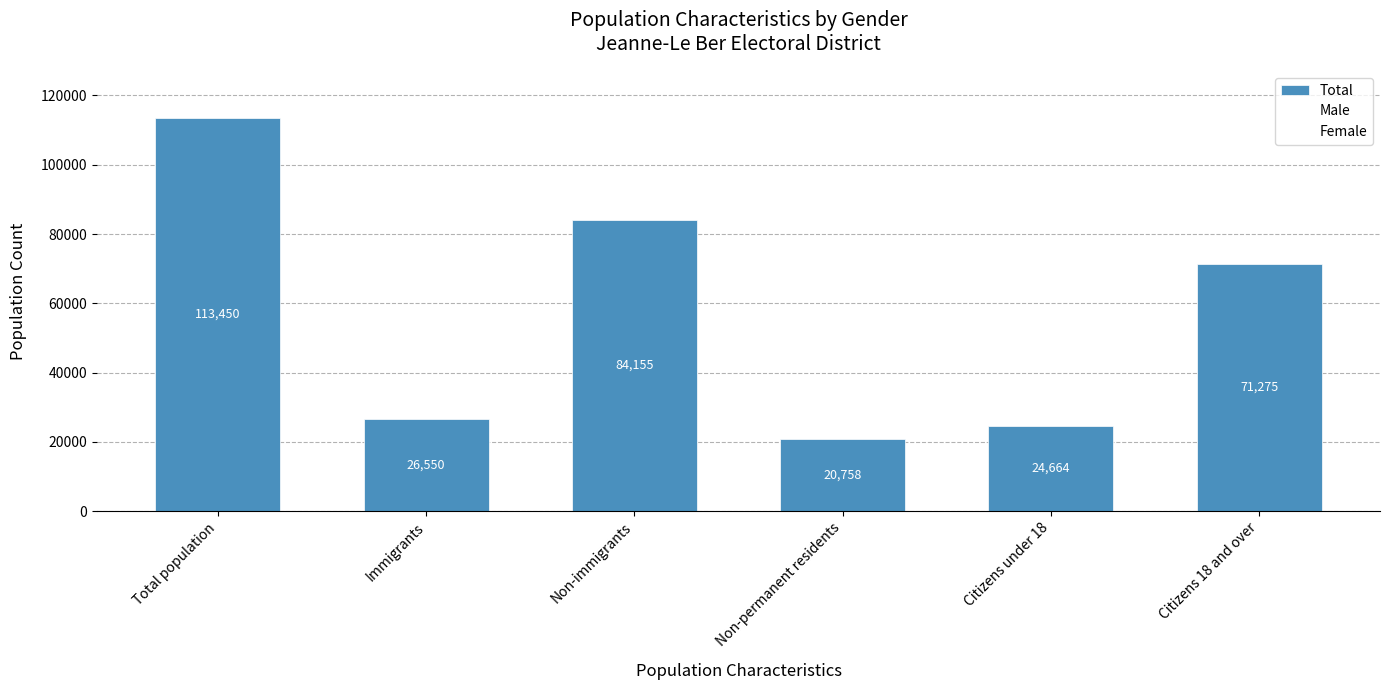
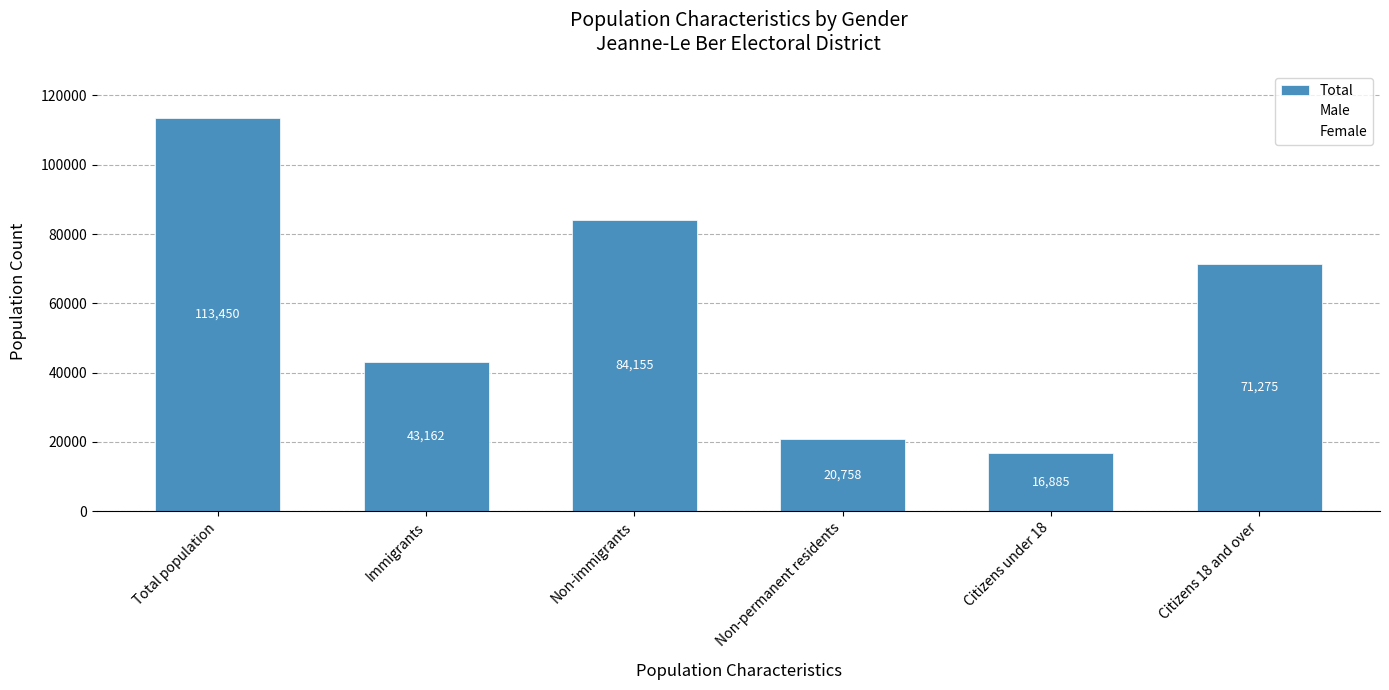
  {
    "Total": {
      "Total population": "113,450",
-     "Immigrants": "26,550",
+     "Immigrants": "43,162",
      "Non-immigrants": "84,155",
      "Non-permanent residents": "20,758",
-     "Citizens under 18": "24,664",
+     "Citizens under 18": "16,885",
      "Citizens 18 and over": "71,275"
    }
  }
